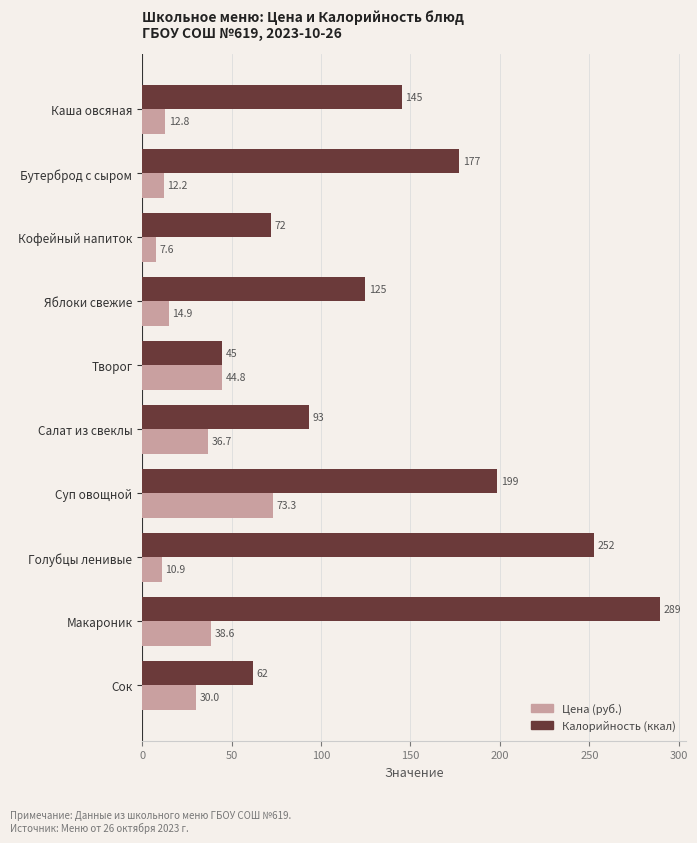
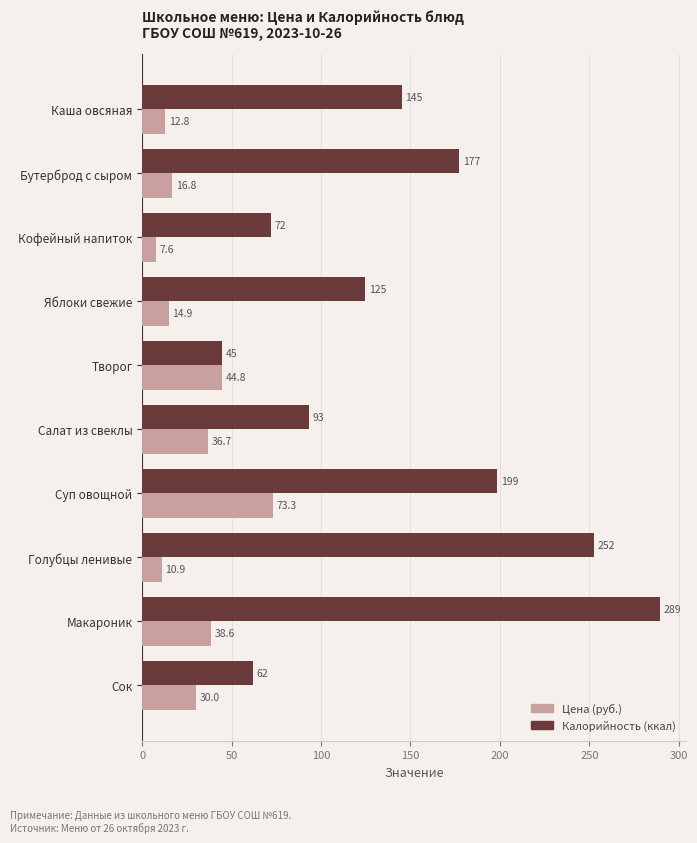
  {
    "Цена (руб.)": {
      "Каша овсяная": 12.8,
-     "Бутерброд с сыром": 12.2,
+     "Бутерброд с сыром": 16.8,
      "Кофейный напиток": 7.6,
      "Яблоки свежие": 14.9,
      "Творог": 44.8,
      "Салат из свеклы": 36.7,
      "Суп овощной": 73.3,
      "Голубцы ленивые": 10.9,
      "Макароник": 38.6,
      "Сок": 30.0
    },
    "Калорийность (ккал)": {
      "Каша овсяная": 145,
      "Бутерброд с сыром": 177,
      "Кофейный напиток": 72,
      "Яблоки свежие": 125,
      "Творог": 45,
      "Салат из свеклы": 93,
      "Суп овощной": 199,
      "Голубцы ленивые": 252,
      "Макароник": 289,
      "Сок": 62
    }
  }
